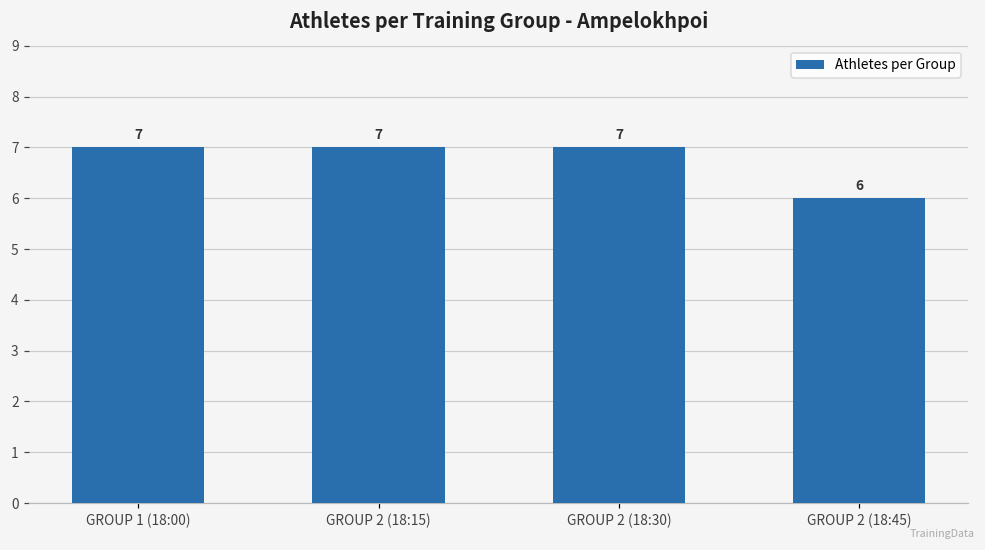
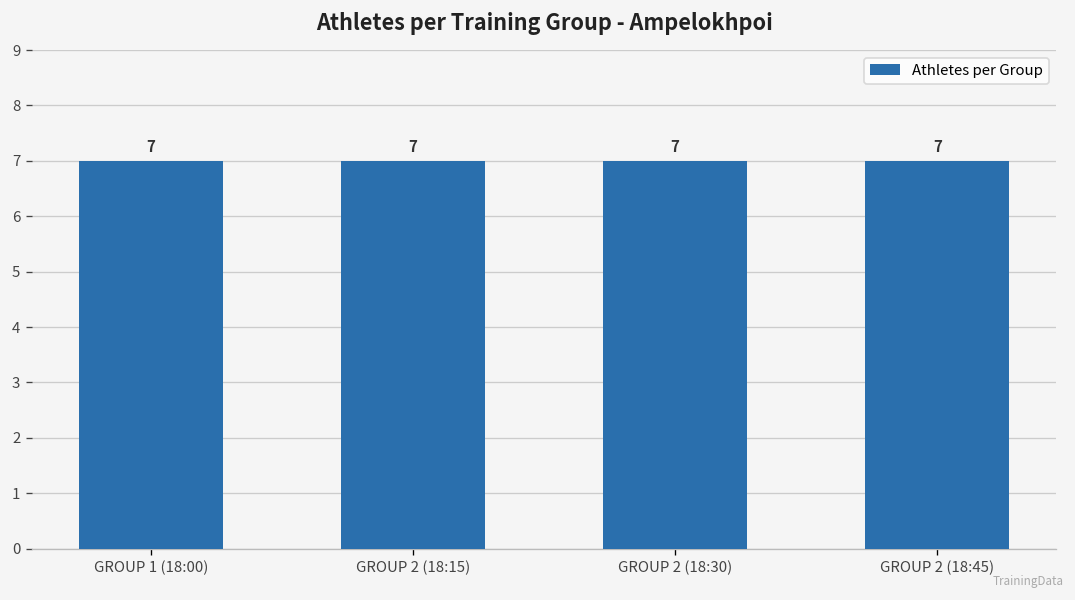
  {
    "GROUP 1 (18:00)": 7,
    "GROUP 2 (18:15)": 7,
    "GROUP 2 (18:30)": 7,
-   "GROUP 2 (18:45)": 6
+   "GROUP 2 (18:45)": 7
  }
